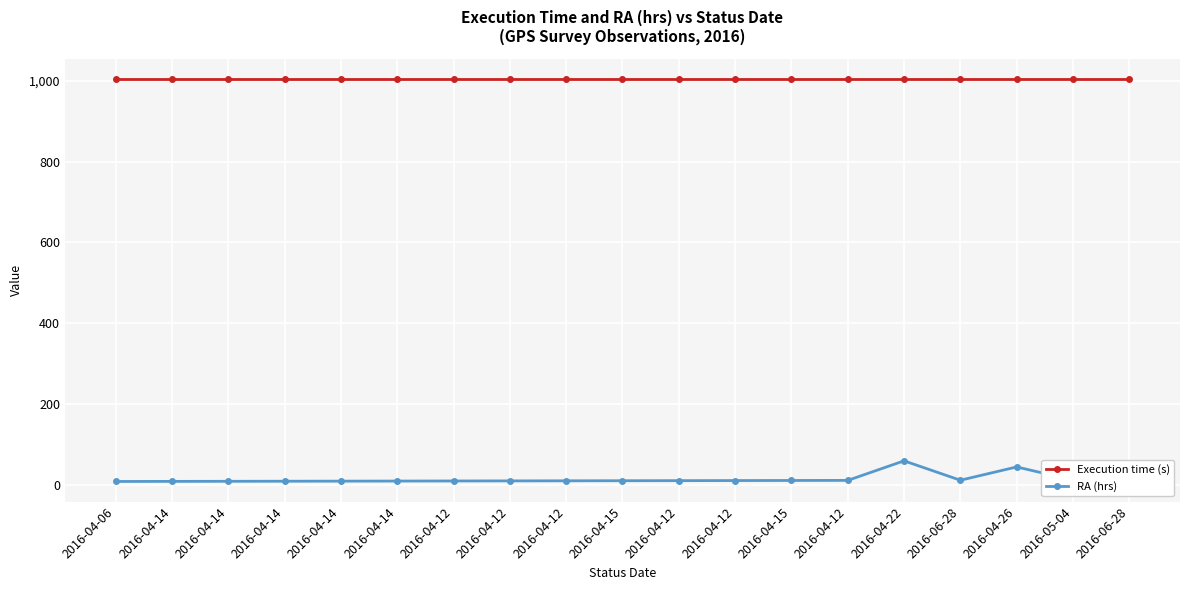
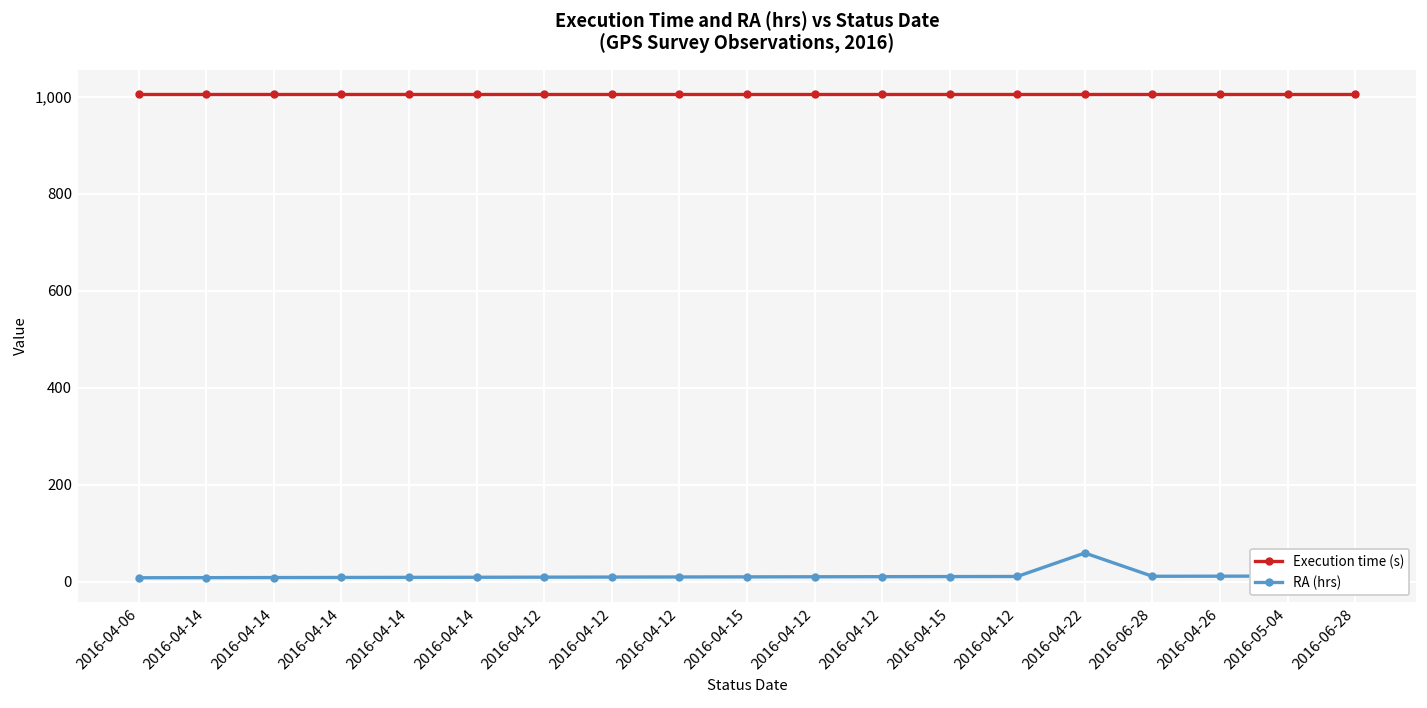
  {
    "Execution time (s)": {
      "2016-04-06": "1,010",
      "2016-04-22": "1,010",
      "2016-04-26": "1,010",
      "2016-05-04": "1,010"
    },
    "RA (hrs)": {
      "2016-04-06": "10",
      "2016-04-22": "60",
-     "2016-04-26": "40"
+     "2016-04-26": "10"
    }
  }
